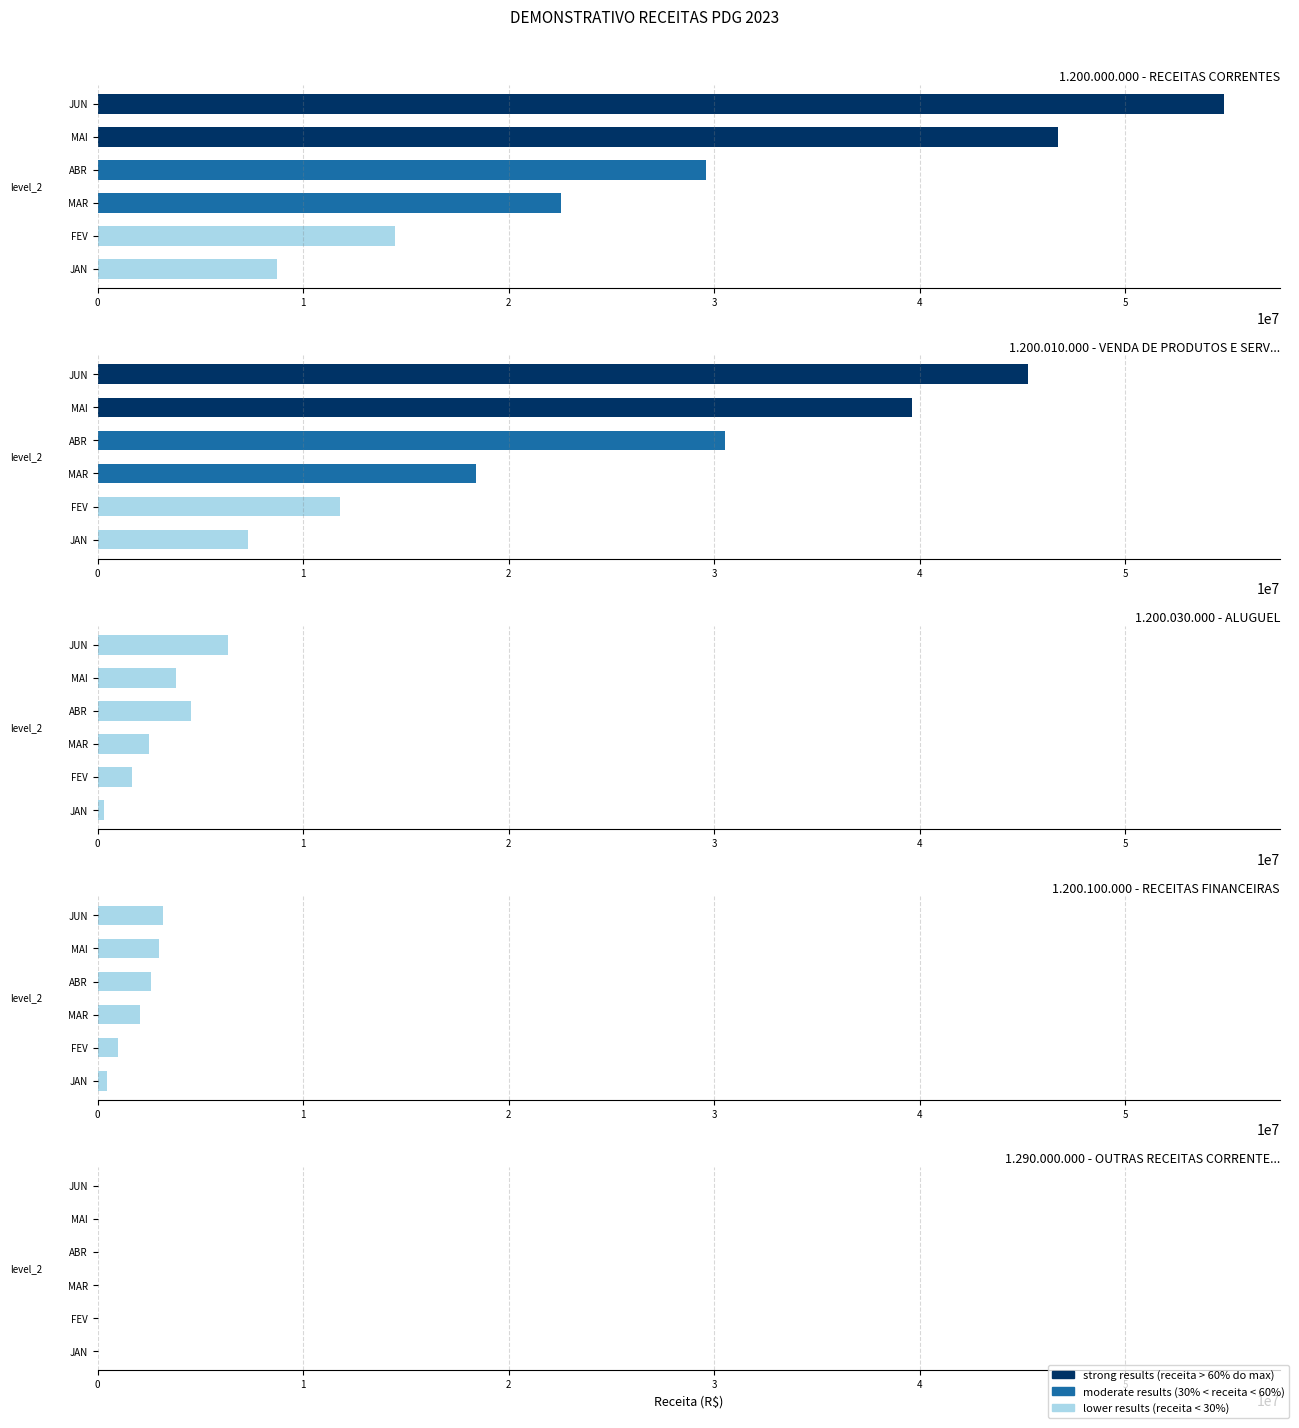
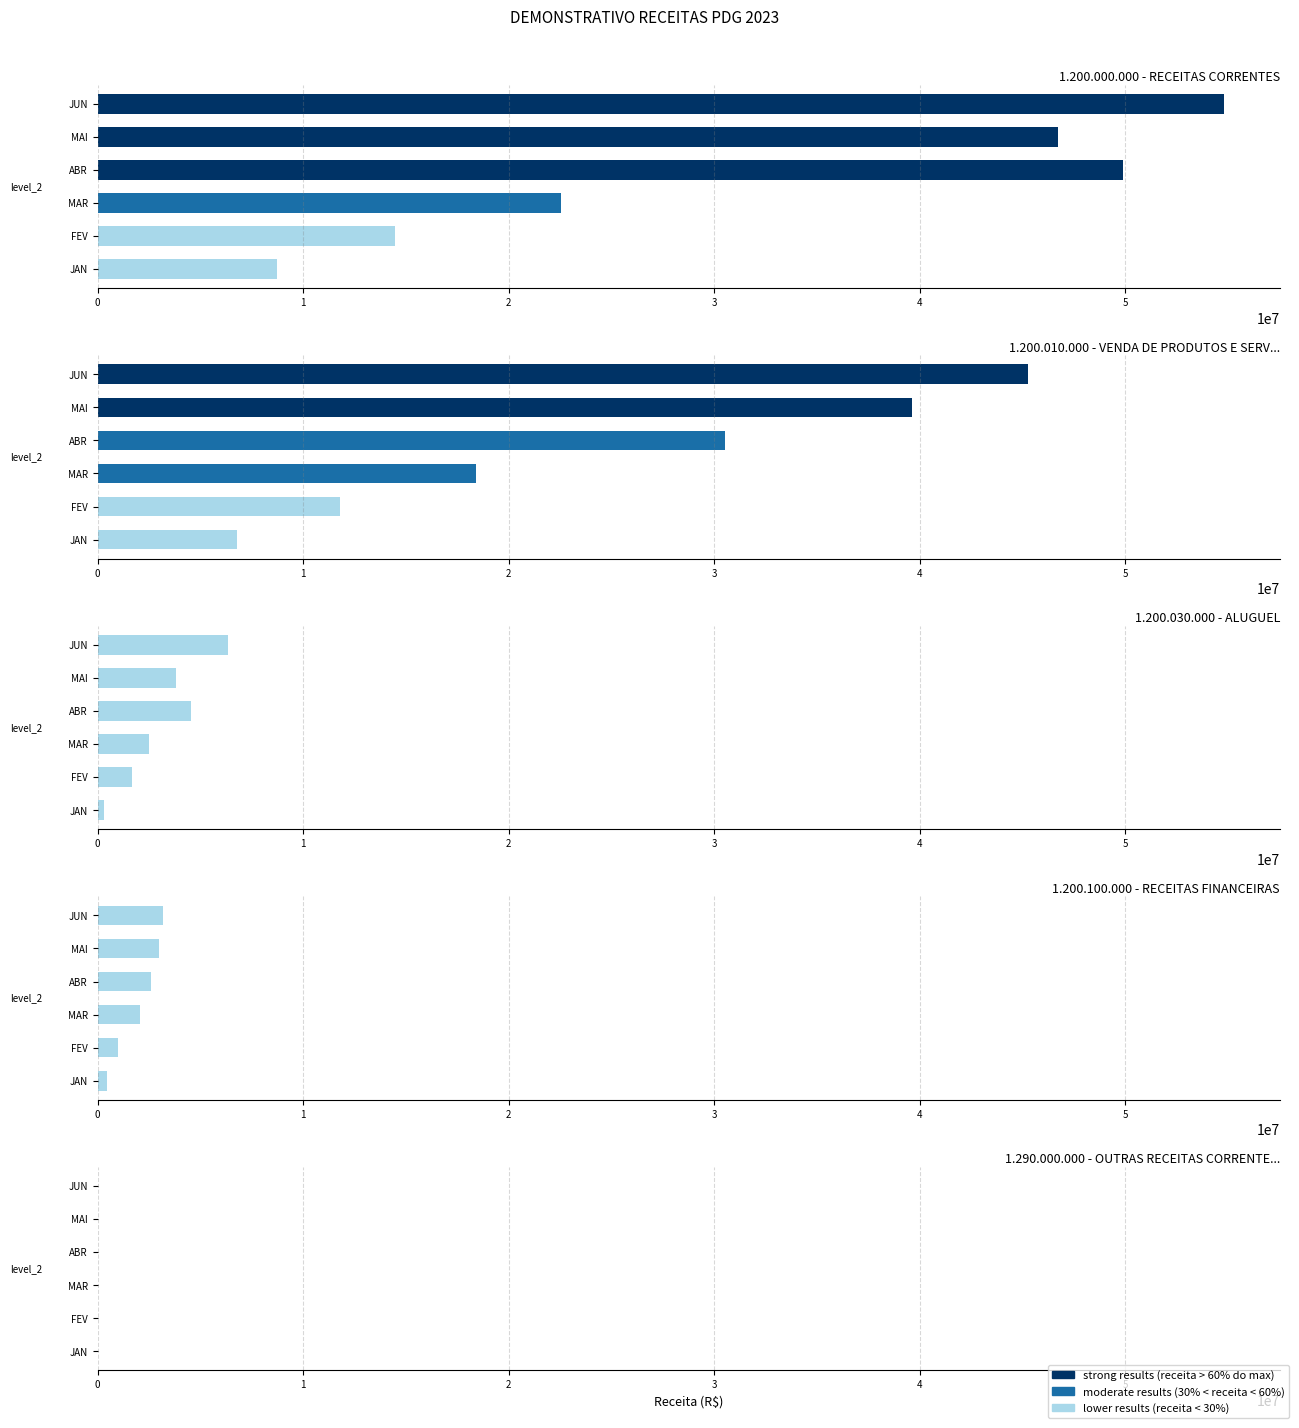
  {
    "1.200.000.000 - RECEITAS CORRENTES": {
      "JUN": 54800000,
      "MAI": 46800000,
-     "ABR": 29600000,
+     "ABR": 49900000,
      "MAR": 22500000,
      "FEV": 14500000,
      "JAN": 8700000
    },
    "1.200.010.000 - VENDA DE PRODUTOS E SERV...": {
      "JUN": 45300000,
      "MAI": 39600000,
      "ABR": 30500000,
      "MAR": 18400000,
      "FEV": 11800000,
-     "JAN": 7300000
+     "JAN": 6800000
    },
    "1.200.030.000 - ALUGUEL": {
      "JUN": 6300000,
      "MAI": 3800000,
      "ABR": 4600000,
      "MAR": 2500000,
      "FEV": 1700000,
      "JAN": 300000
    },
    "1.200.100.000 - RECEITAS FINANCEIRAS": {
      "JUN": 3200000,
      "MAI": 3000000,
      "ABR": 2600000,
      "MAR": 2100000,
      "FEV": 1000000,
      "JAN": 500000
    }
  }
